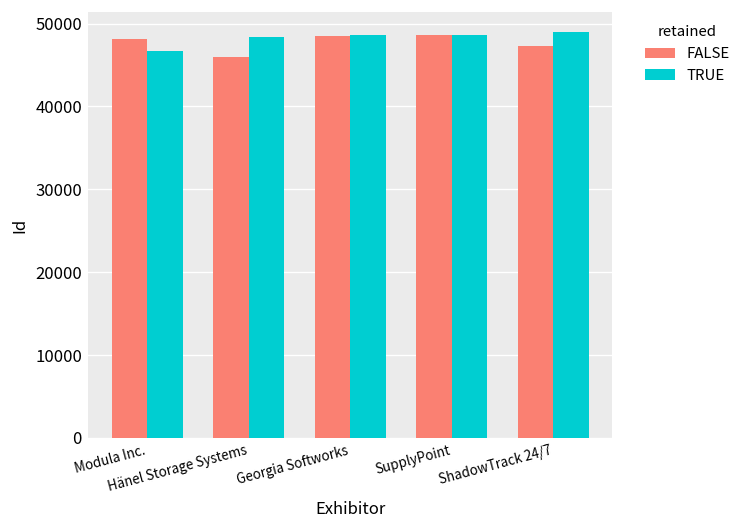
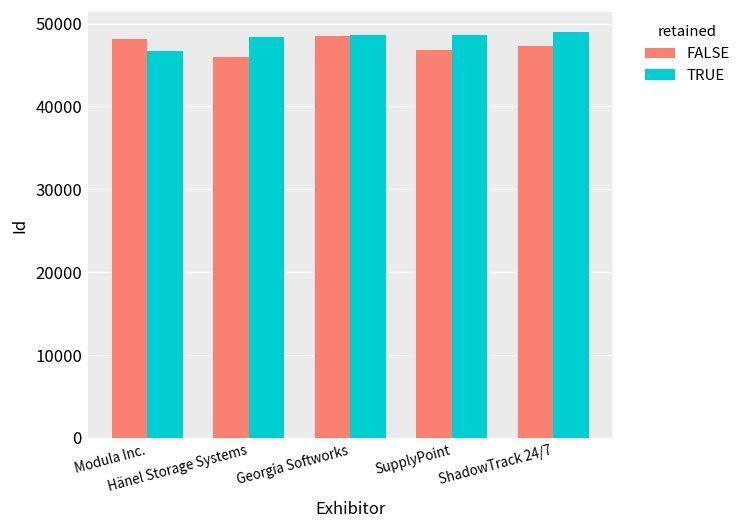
  {
    "FALSE": {
      "Modula Inc.": 48000,
      "Hänel Storage Systems": 46000,
      "Georgia Softworks": 49000,
-     "SupplyPoint": 49000,
+     "SupplyPoint": 47000,
      "ShadowTrack 24/7": 47000
    },
    "TRUE": {
      "Modula Inc.": 47000,
      "Hänel Storage Systems": 48000,
      "Georgia Softworks": 49000,
      "SupplyPoint": 49000,
      "ShadowTrack 24/7": 49000
    }
  }
